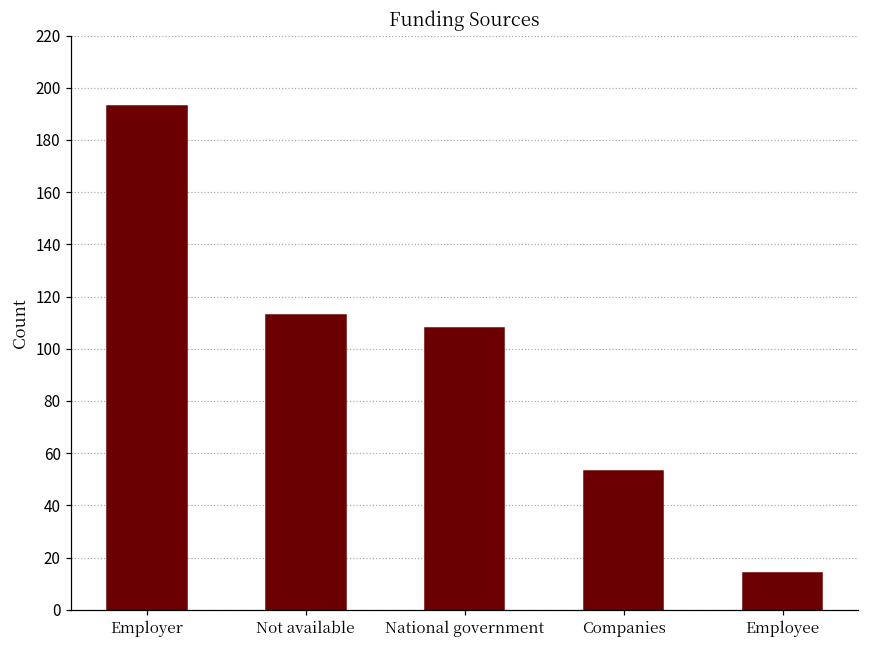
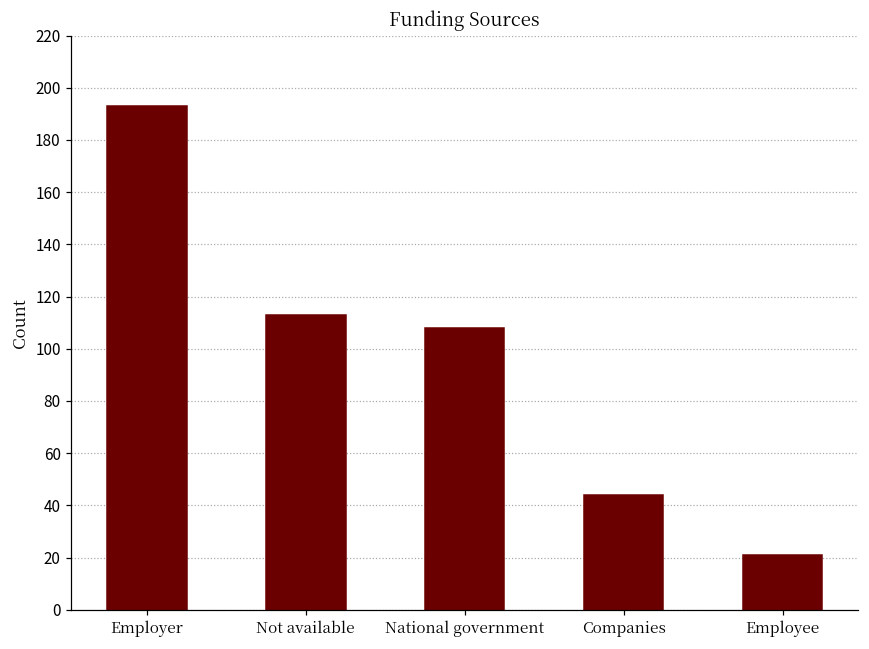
  {
    "Employer": 193,
    "Not available": 113,
    "National government": 108,
-   "Companies": 53,
-   "Employee": 14
+   "Companies": 44,
+   "Employee": 21
  }
